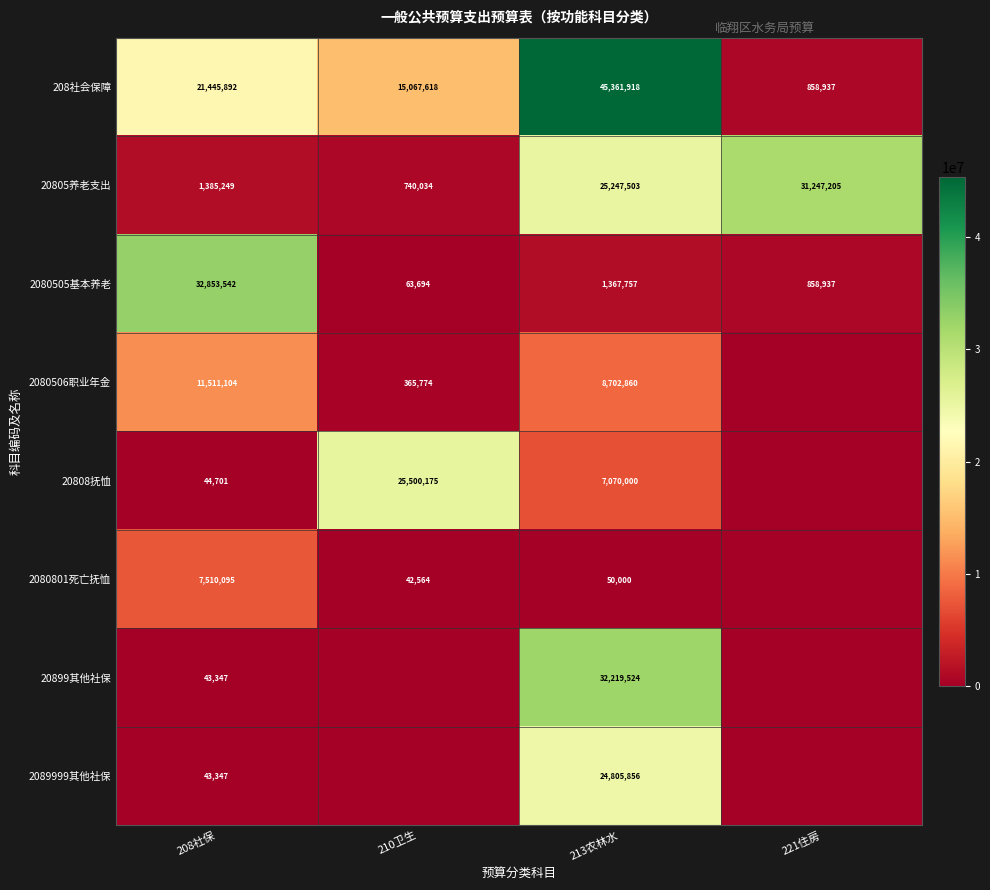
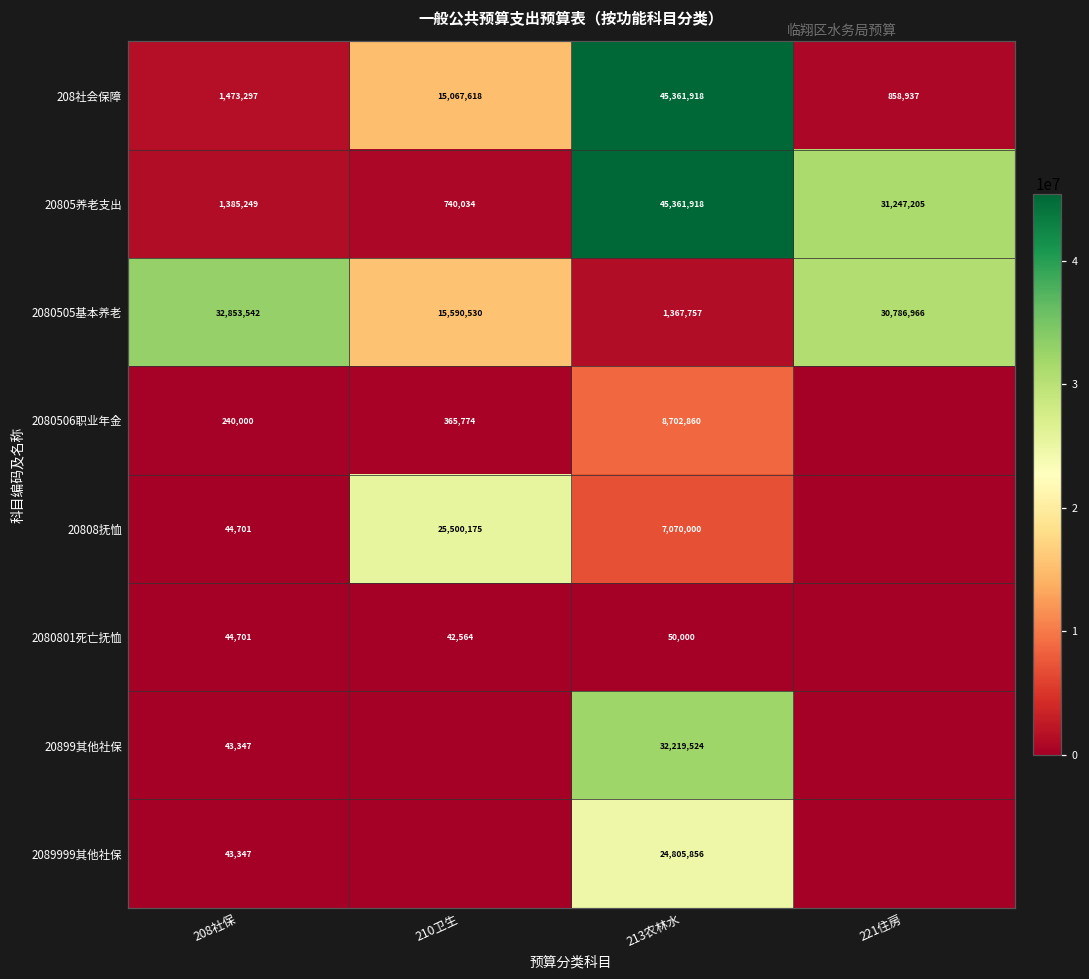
  {
    "208社会保障": {
-     "208社保": "21,445,892",
+     "208社保": "1,473,297",
      "210卫生": "15,067,618",
      "213农林水": "45,361,918",
      "221住房": "858,937"
    },
    "20805养老支出": {
      "208社保": "1,385,249",
      "210卫生": "740,034",
-     "213农林水": "25,247,503",
+     "213农林水": "45,361,918",
      "221住房": "31,247,205"
    },
    "2080505基本养老": {
      "208社保": "32,853,542",
-     "210卫生": "63,694",
+     "210卫生": "15,590,530",
      "213农林水": "1,367,757",
-     "221住房": "858,937"
+     "221住房": "30,786,966"
    },
    "2080506职业年金": {
-     "208社保": "11,511,104",
+     "208社保": "240,000",
      "210卫生": "365,774",
      "213农林水": "8,702,860"
    },
    "20808抚恤": {
      "208社保": "44,701",
      "210卫生": "25,500,175",
      "213农林水": "7,070,000"
    },
    "2080801死亡抚恤": {
-     "208社保": "7,510,095",
+     "208社保": "44,701",
      "210卫生": "42,564",
      "213农林水": "50,000"
    },
    "20899其他社保": {
      "208社保": "43,347",
      "213农林水": "32,219,524"
    },
    "2089999其他社保": {
      "208社保": "43,347",
      "213农林水": "24,805,856"
    }
  }
